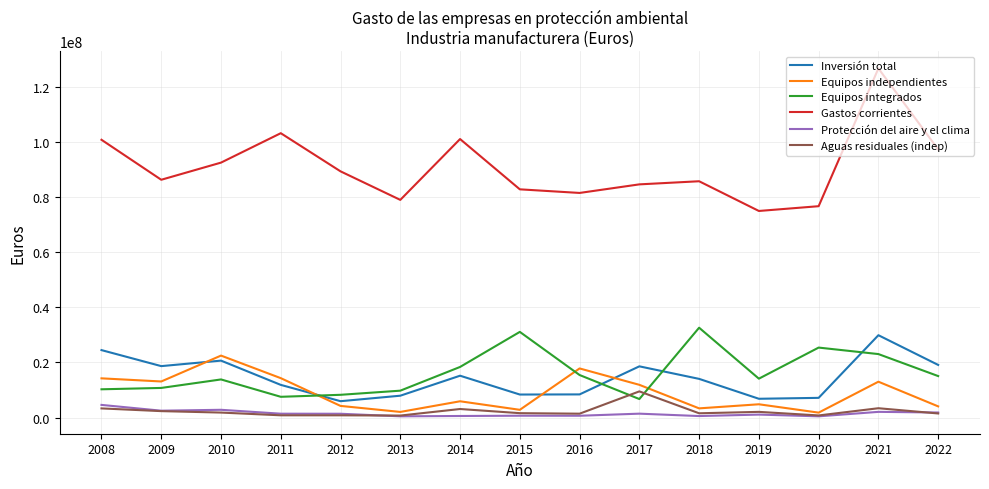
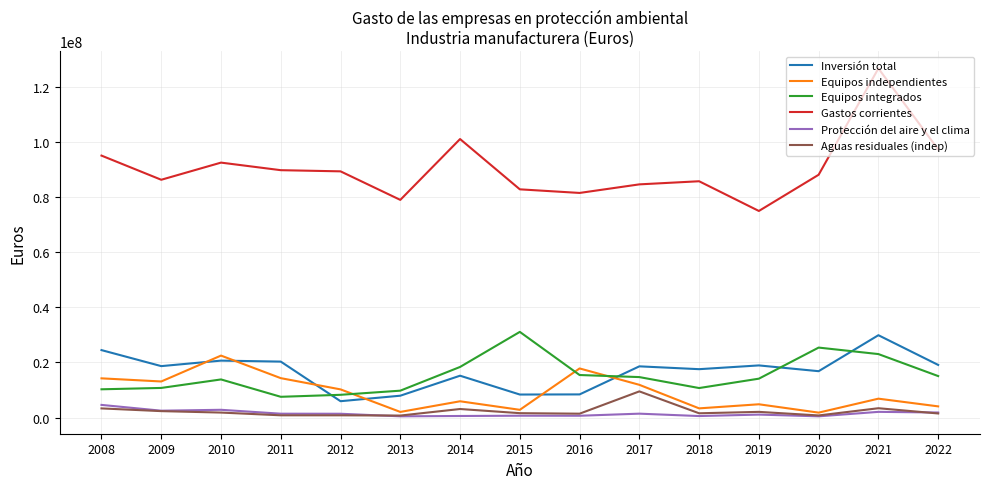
  {
    "Inversión total": {
      "2008": 24000000,
      "2009": 19000000,
      "2010": 21000000,
-     "2011": 12000000,
+     "2011": 20000000,
      "2012": 6000000,
      "2013": 8000000,
      "2014": 15000000,
      "2015": 8000000,
      "2016": 8000000,
      "2017": 19000000,
-     "2018": 14000000,
-     "2019": 7000000,
-     "2020": 7000000,
+     "2018": 18000000,
+     "2019": 19000000,
+     "2020": 17000000,
      "2021": 30000000,
      "2022": 19000000
    },
    "Equipos independientes": {
      "2008": 14000000,
      "2009": 13000000,
      "2010": 22000000,
      "2011": 14000000,
-     "2012": 4000000,
+     "2012": 10000000,
      "2013": 2000000,
      "2014": 6000000,
      "2015": 3000000,
      "2016": 18000000,
      "2017": 12000000,
      "2018": 3000000,
      "2019": 5000000,
      "2020": 2000000,
-     "2021": 13000000,
+     "2021": 7000000,
      "2022": 4000000
    },
    "Equipos integrados": {
      "2008": 10000000,
      "2009": 11000000,
      "2010": 14000000,
      "2011": 8000000,
      "2012": 8000000,
      "2013": 10000000,
      "2014": 18000000,
      "2015": 31000000,
      "2016": 15000000,
-     "2017": 7000000,
-     "2018": 33000000,
+     "2017": 15000000,
+     "2018": 11000000,
      "2019": 14000000,
      "2020": 25000000,
      "2021": 23000000,
      "2022": 15000000
    },
    "Gastos corrientes": {
-     "2008": 101000000,
+     "2008": 95000000,
      "2009": 86000000,
      "2010": 93000000,
-     "2011": 103000000,
+     "2011": 90000000,
      "2012": 89000000,
      "2013": 79000000,
      "2014": 101000000,
      "2015": 83000000,
      "2016": 82000000,
      "2017": 85000000,
      "2018": 86000000,
      "2019": 75000000,
-     "2020": 77000000
+     "2020": 88000000
    },
    "Protección del aire y el clima": {
      "2008": 5000000,
      "2010": 3000000,
      "2014": 1000000,
      "2017": 1000000,
      "2018": 1000000,
      "2019": 1000000,
      "2021": 2000000
    },
    "Aguas residuales (indep)": {
      "2008": 3000000,
      "2010": 2000000,
      "2014": 3000000,
      "2017": 9000000,
      "2018": 2000000,
      "2019": 2000000,
      "2021": 3000000
    }
  }
